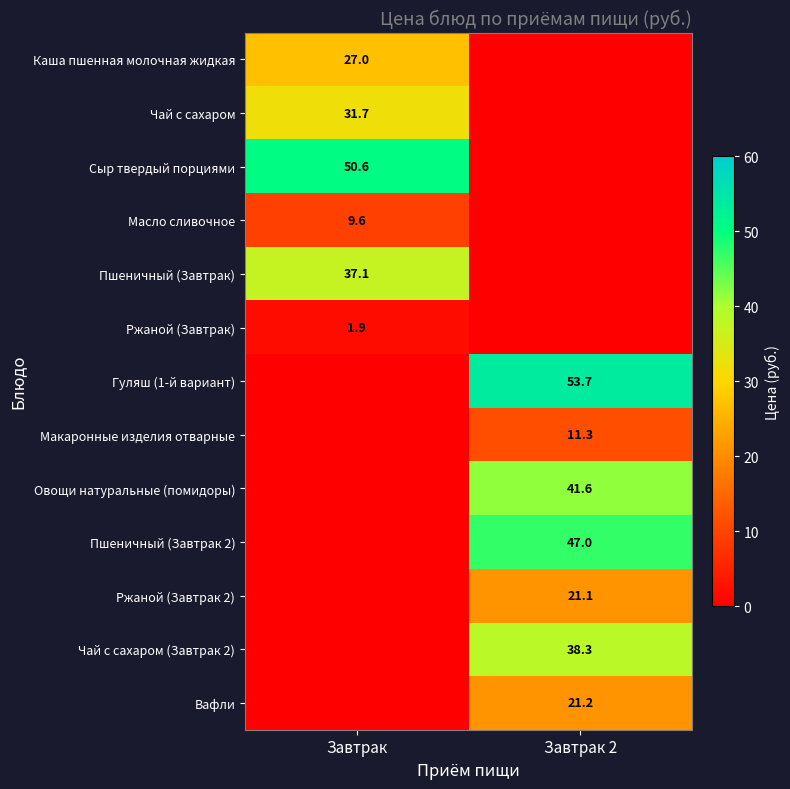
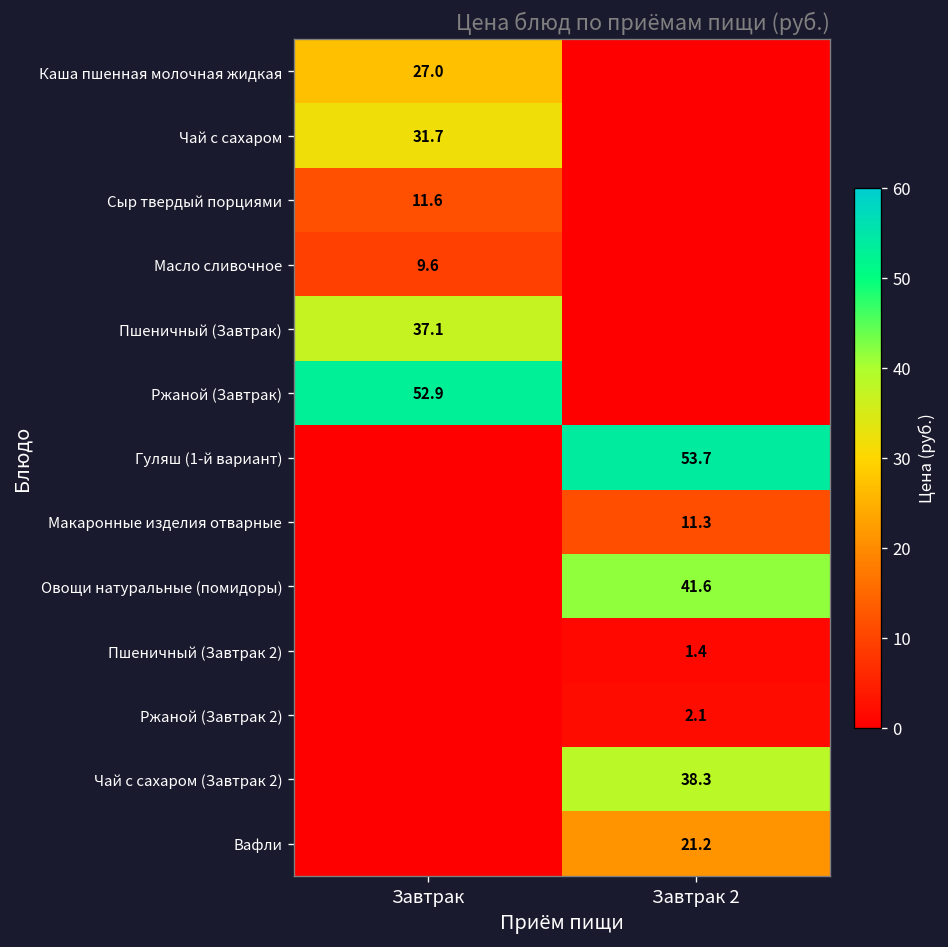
  {
    "Каша пшенная молочная жидкая": {
      "Завтрак": 27.0
    },
    "Чай с сахаром": {
      "Завтрак": 31.7
    },
    "Сыр твердый порциями": {
-     "Завтрак": 50.6
+     "Завтрак": 11.6
    },
    "Масло сливочное": {
      "Завтрак": 9.6
    },
    "Пшеничный (Завтрак)": {
      "Завтрак": 37.1
    },
    "Ржаной (Завтрак)": {
-     "Завтрак": 1.9
+     "Завтрак": 52.9
    },
    "Гуляш (1-й вариант)": {
      "Завтрак 2": 53.7
    },
    "Макаронные изделия отварные": {
      "Завтрак 2": 11.3
    },
    "Овощи натуральные (помидоры)": {
      "Завтрак 2": 41.6
    },
    "Пшеничный (Завтрак 2)": {
-     "Завтрак 2": 47.0
+     "Завтрак 2": 1.4
    },
    "Ржаной (Завтрак 2)": {
-     "Завтрак 2": 21.1
+     "Завтрак 2": 2.1
    },
    "Чай с сахаром (Завтрак 2)": {
      "Завтрак 2": 38.3
    },
    "Вафли": {
      "Завтрак 2": 21.2
    }
  }
